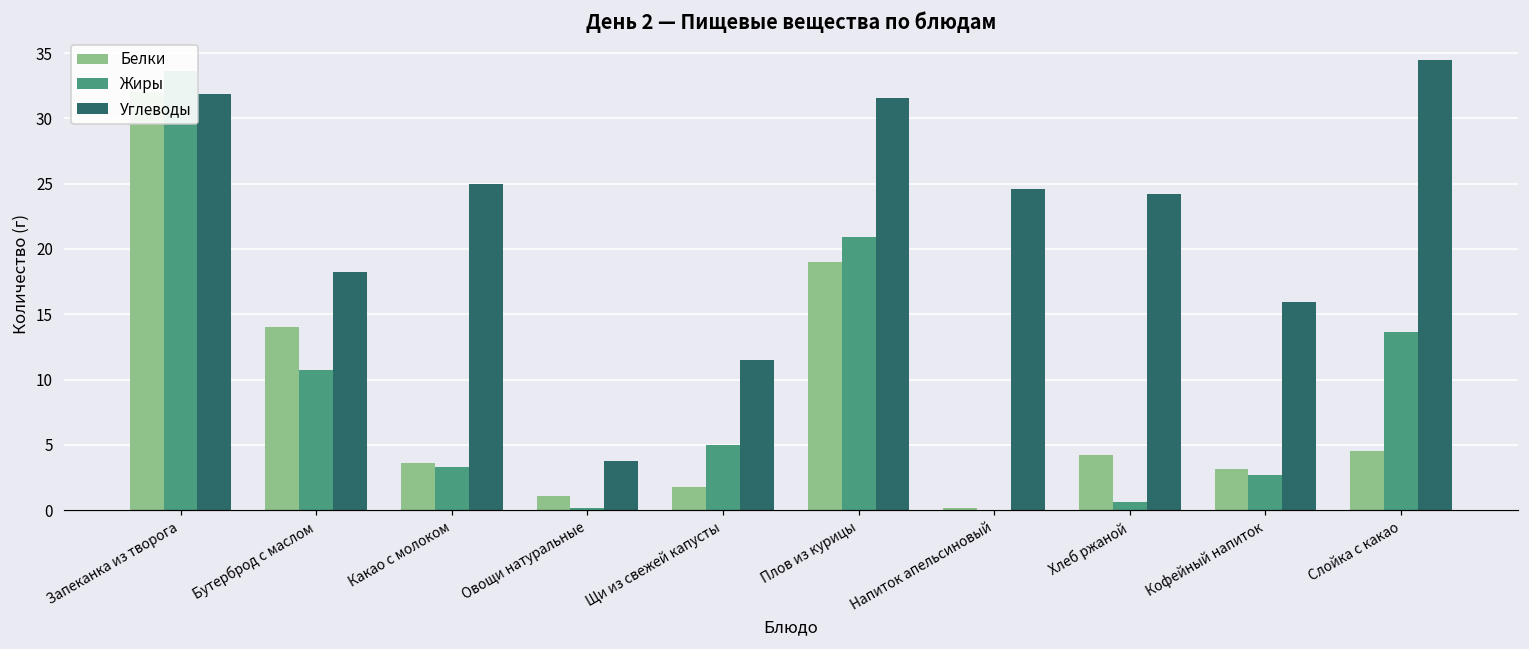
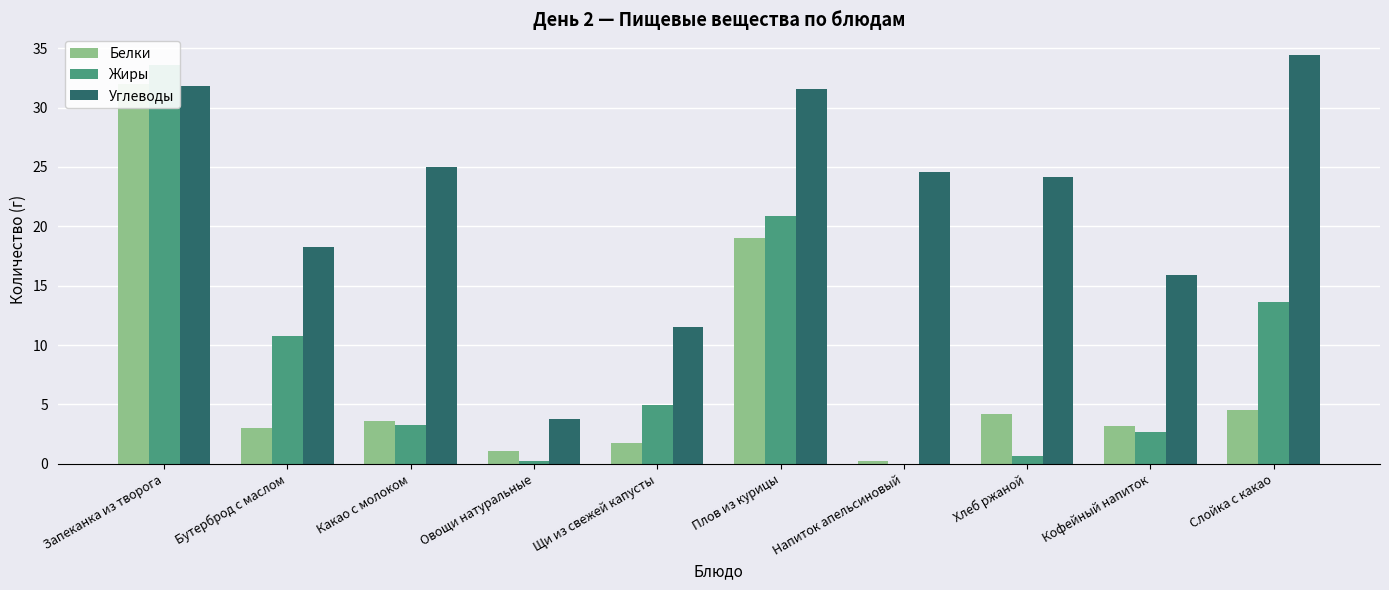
  {
    "Белки": {
-     "Бутерброд с маслом": 14,
+     "Бутерброд с маслом": 3,
      "Какао с молоком": 3.6,
      "Овощи натуральные": 1,
      "Щи из свежей капусты": 1.8,
      "Плов из курицы": 19,
      "Хлеб ржаной": 4,
      "Кофейный напиток": 3,
      "Слойка с какао": 4.6
    },
    "Жиры": {
      "Бутерброд с маслом": 10.8,
      "Какао с молоком": 3.3,
      "Щи из свежей капусты": 5,
      "Плов из курицы": 21,
      "Напиток апельсиновый": 0,
      "Хлеб ржаной": 0.7,
      "Кофейный напиток": 2.7,
      "Слойка с какао": 13.7
    },
    "Углеводы": {
      "Запеканка из творога": 32,
      "Бутерброд с маслом": 18.3,
      "Какао с молоком": 25,
      "Овощи натуральные": 4,
      "Щи из свежей капусты": 11.5,
      "Плов из курицы": 31.6,
      "Напиток апельсиновый": 24.6,
      "Хлеб ржаной": 24,
      "Кофейный напиток": 16,
      "Слойка с какао": 34.5
    }
  }
